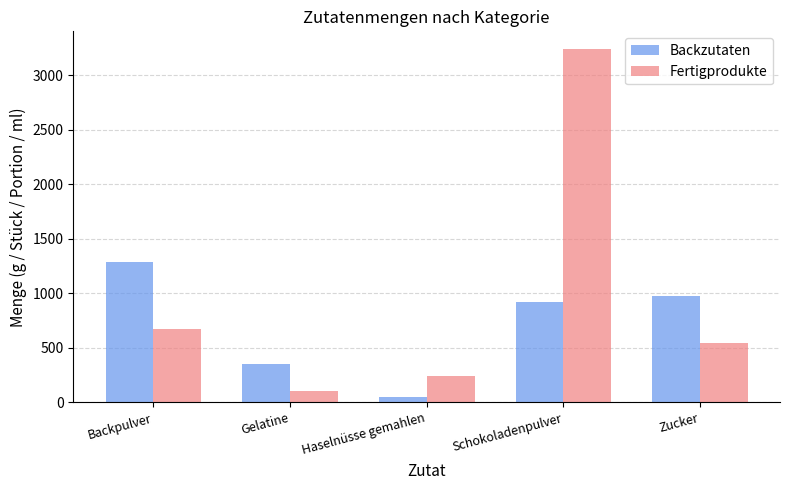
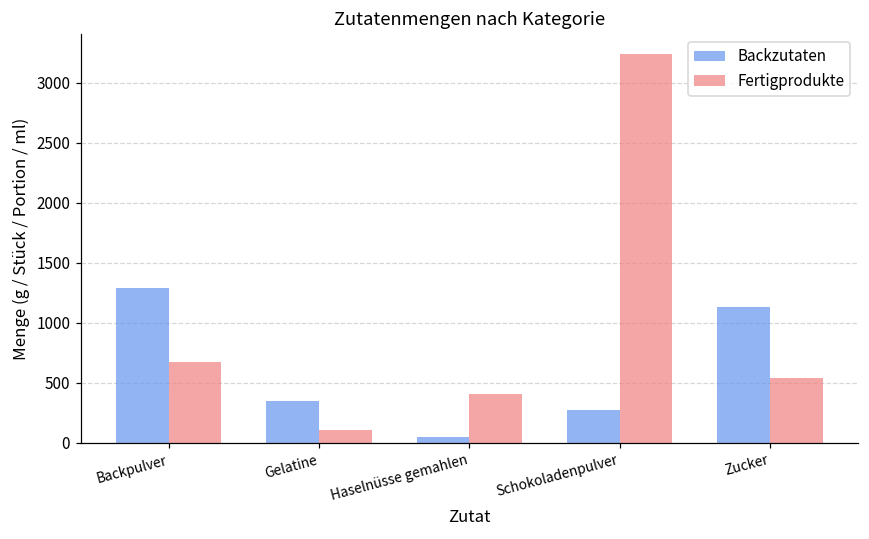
  {
    "Backzutaten": {
      "Backpulver": 1290,
      "Gelatine": 350,
      "Haselnüsse gemahlen": 50,
-     "Schokoladenpulver": 920,
-     "Zucker": 970
+     "Schokoladenpulver": 270,
+     "Zucker": 1130
    },
    "Fertigprodukte": {
      "Backpulver": 680,
      "Gelatine": 110,
-     "Haselnüsse gemahlen": 240,
+     "Haselnüsse gemahlen": 410,
      "Schokoladenpulver": 3240,
      "Zucker": 540
    }
  }
